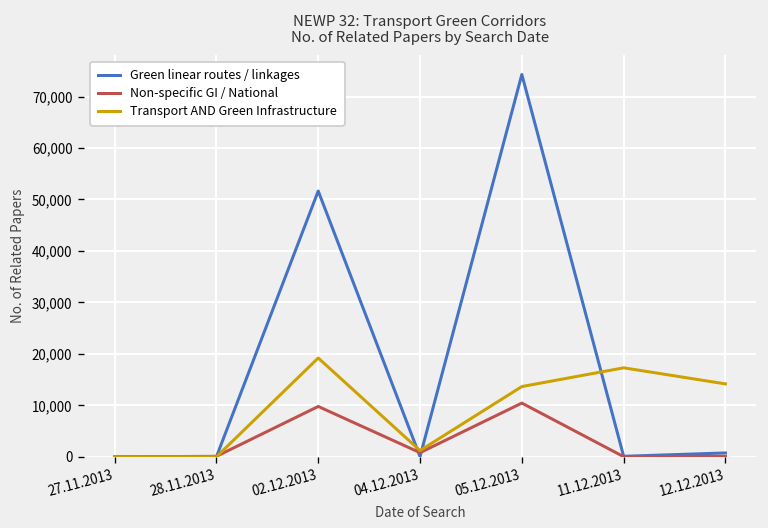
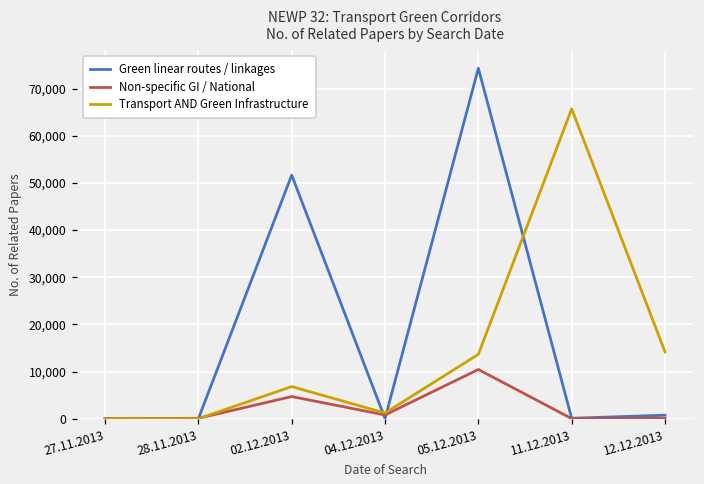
  {
    "Green linear routes / linkages": {
      "02.12.2013": "52,000",
      "04.12.2013": "0",
      "05.12.2013": "74,000",
      "12.12.2013": "1,000"
    },
    "Non-specific GI / National": {
-     "02.12.2013": "10,000",
+     "02.12.2013": "5,000",
      "05.12.2013": "10,000",
      "12.12.2013": "0"
    },
    "Transport AND Green Infrastructure": {
-     "02.12.2013": "19,000",
+     "02.12.2013": "7,000",
      "05.12.2013": "14,000",
-     "11.12.2013": "17,000",
+     "11.12.2013": "66,000",
      "12.12.2013": "14,000"
    }
  }
